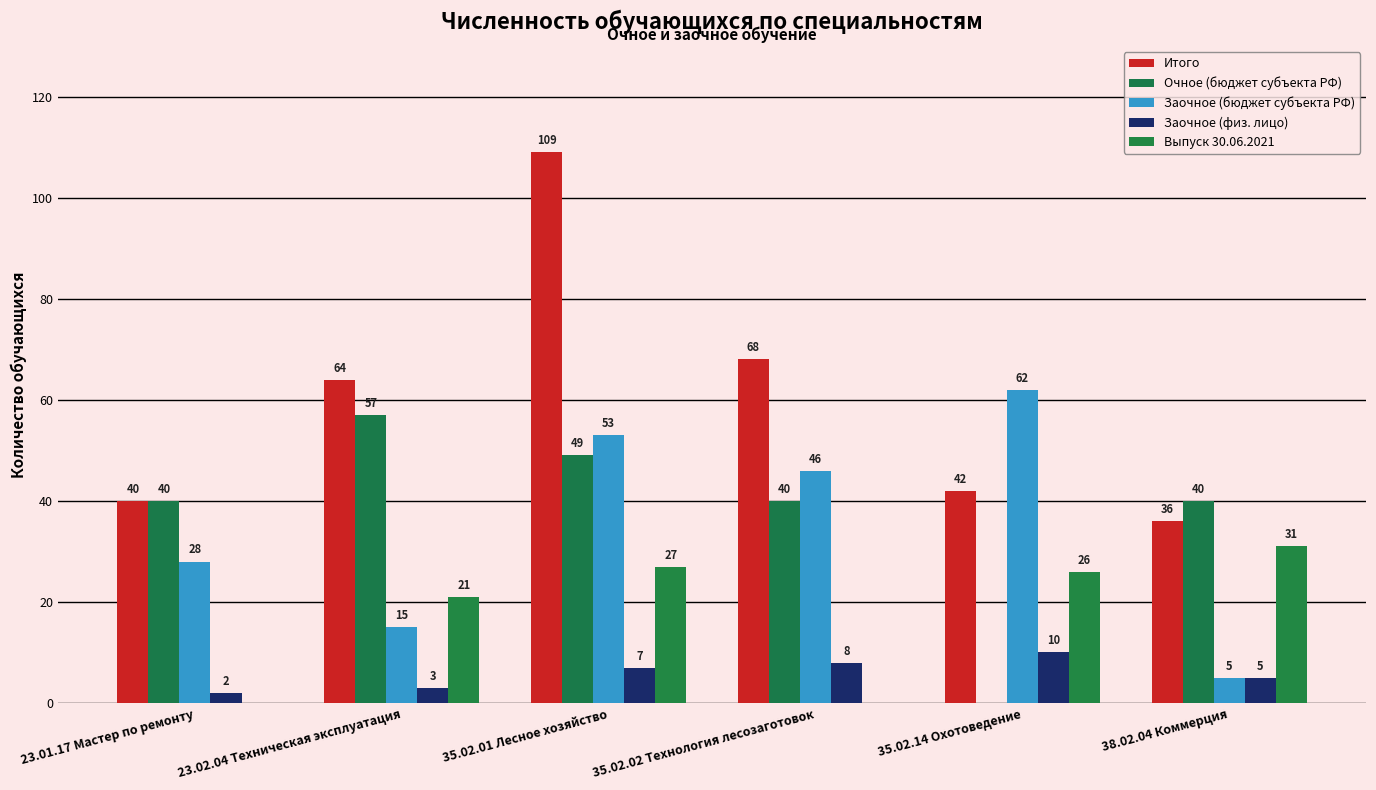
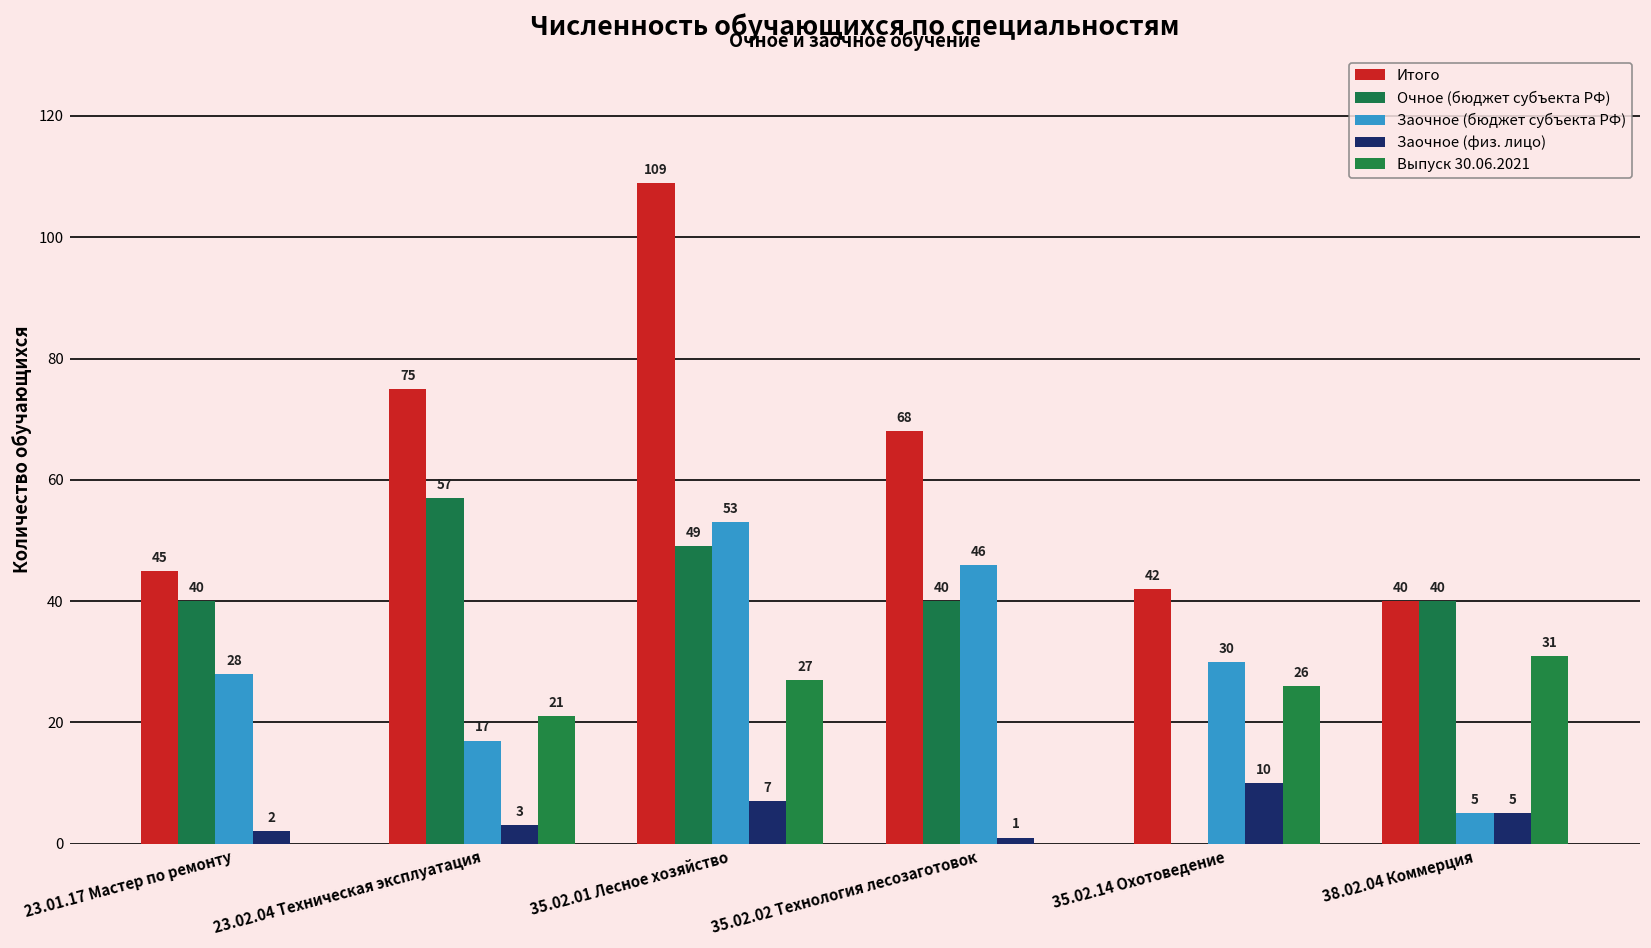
  {
    "Итого": {
-     "23.01.17 Мастер по ремонту": 40,
-     "23.02.04 Техническая эксплуатация": 64,
+     "23.01.17 Мастер по ремонту": 45,
+     "23.02.04 Техническая эксплуатация": 75,
      "35.02.01 Лесное хозяйство": 109,
      "35.02.02 Технология лесозаготовок": 68,
      "35.02.14 Охотоведение": 42,
-     "38.02.04 Коммерция": 36
+     "38.02.04 Коммерция": 40
    },
    "Заочное (бюджет субъекта РФ)": {
      "23.01.17 Мастер по ремонту": 28,
-     "23.02.04 Техническая эксплуатация": 15,
+     "23.02.04 Техническая эксплуатация": 17,
      "35.02.01 Лесное хозяйство": 53,
      "35.02.02 Технология лесозаготовок": 46,
-     "35.02.14 Охотоведение": 62,
+     "35.02.14 Охотоведение": 30,
      "38.02.04 Коммерция": 5
    },
    "Заочное (физ. лицо)": {
      "23.01.17 Мастер по ремонту": 2,
      "23.02.04 Техническая эксплуатация": 3,
      "35.02.01 Лесное хозяйство": 7,
-     "35.02.02 Технология лесозаготовок": 8,
+     "35.02.02 Технология лесозаготовок": 1,
      "35.02.14 Охотоведение": 10,
      "38.02.04 Коммерция": 5
    }
  }
